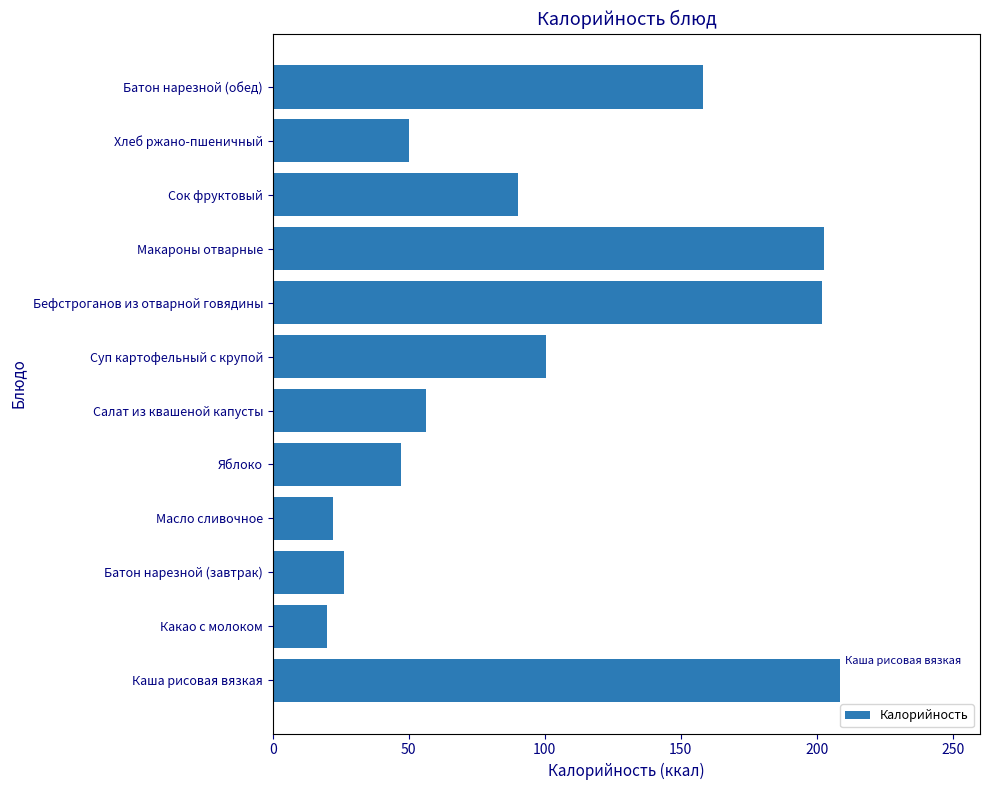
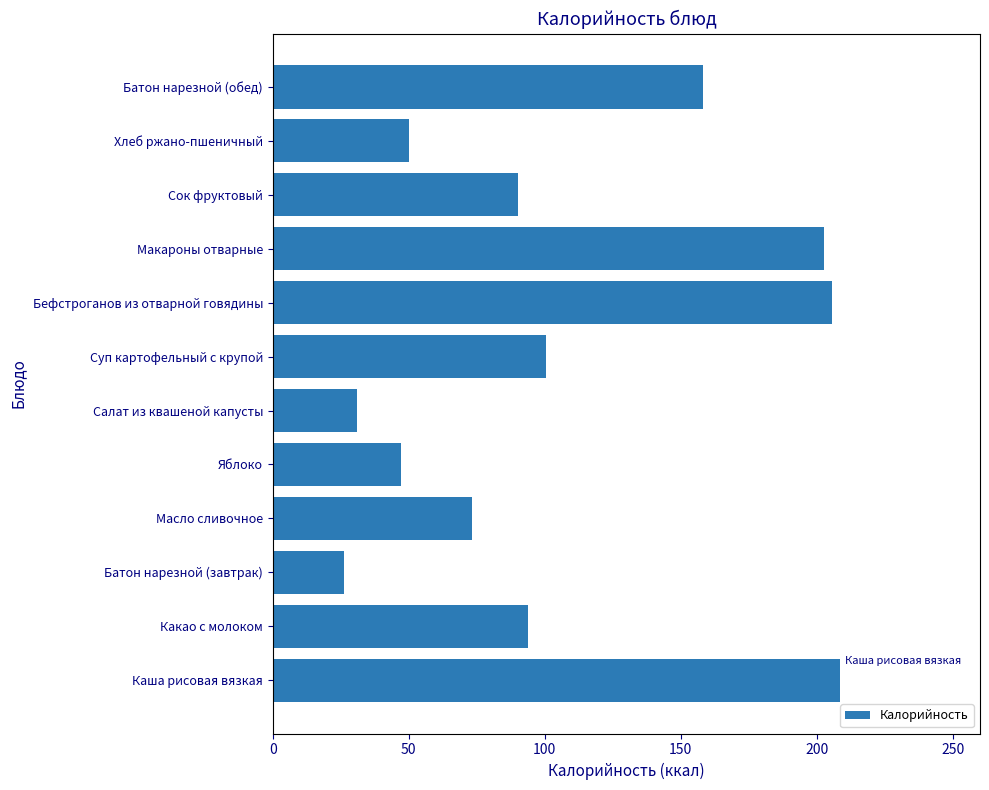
  {
    "Батон нарезной (обед)": 158,
    "Хлеб ржано-пшеничный": 50,
    "Сок фруктовый": 90,
    "Макароны отварные": 203,
-   "Бефстроганов из отварной говядины": 202,
+   "Бефстроганов из отварной говядины": 206,
    "Суп картофельный с крупой": 101,
-   "Салат из квашеной капусты": 56,
+   "Салат из квашеной капусты": 31,
    "Яблоко": 47,
-   "Масло сливочное": 22,
+   "Масло сливочное": 73,
    "Батон нарезной (завтрак)": 26,
-   "Какао с молоком": 20,
+   "Какао с молоком": 94,
    "Каша рисовая вязкая": 208
  }
